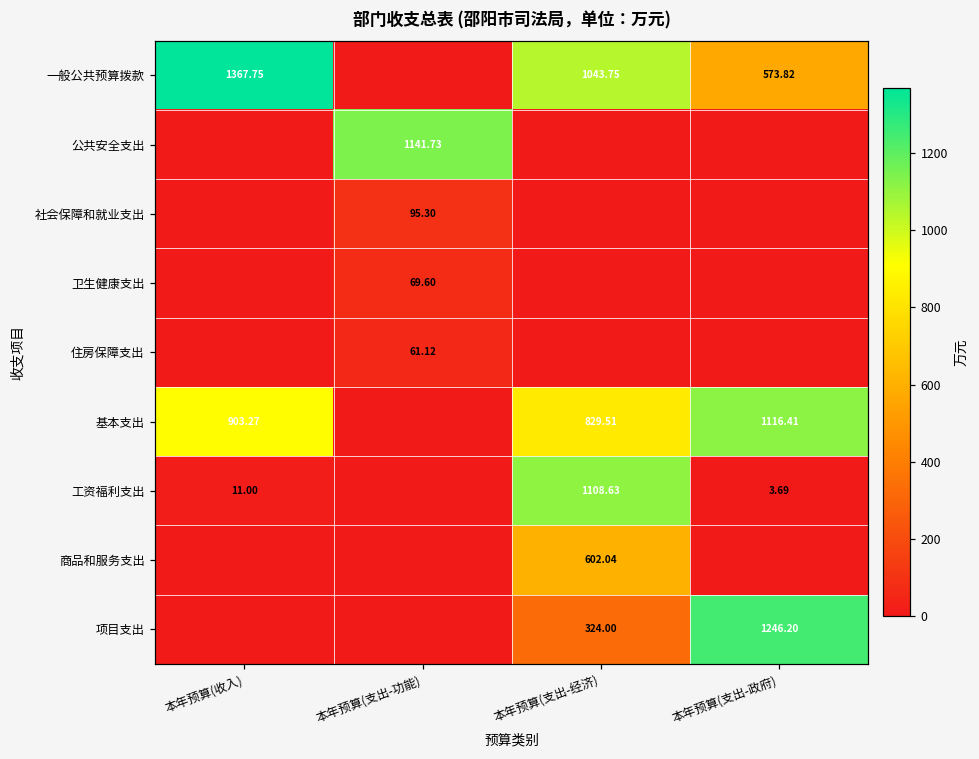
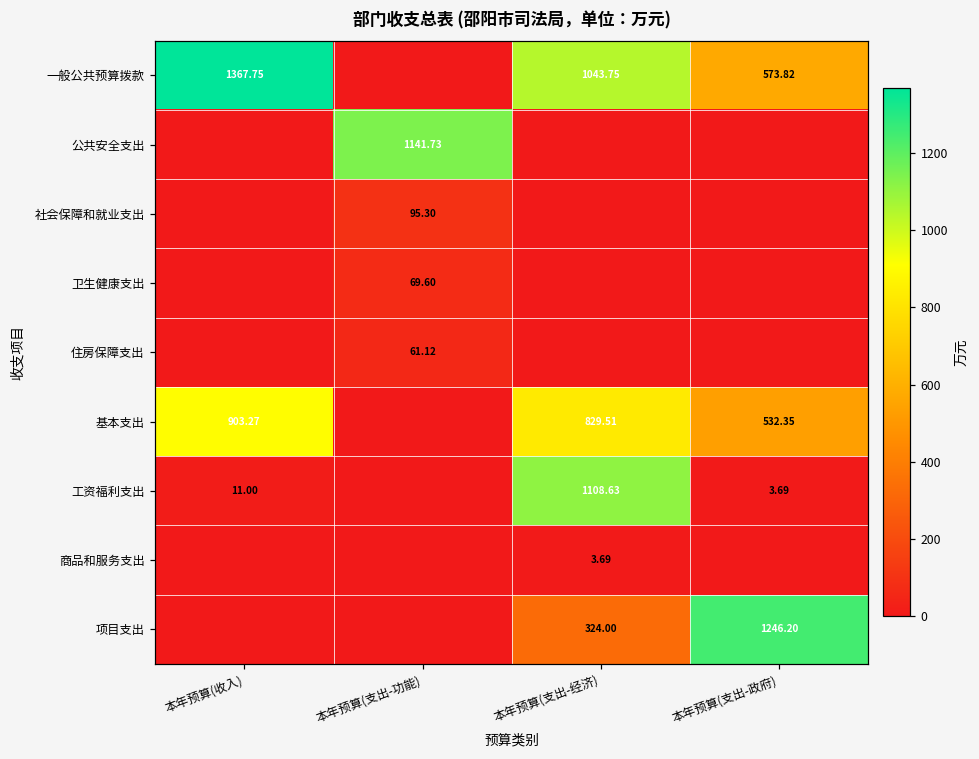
  {
    "一般公共预算拨款": {
      "本年预算(收入)": 1367.75,
      "本年预算(支出-经济)": 1043.75,
      "本年预算(支出-政府)": 573.82
    },
    "公共安全支出": {
      "本年预算(支出-功能)": 1141.73
    },
    "社会保障和就业支出": {
      "本年预算(支出-功能)": 95.30
    },
    "卫生健康支出": {
      "本年预算(支出-功能)": 69.60
    },
    "住房保障支出": {
      "本年预算(支出-功能)": 61.12
    },
    "基本支出": {
      "本年预算(收入)": 903.27,
      "本年预算(支出-经济)": 829.51,
-     "本年预算(支出-政府)": 1116.41
+     "本年预算(支出-政府)": 532.35
    },
    "工资福利支出": {
      "本年预算(收入)": 11.00,
      "本年预算(支出-经济)": 1108.63,
      "本年预算(支出-政府)": 3.69
    },
    "商品和服务支出": {
-     "本年预算(支出-经济)": 602.04
+     "本年预算(支出-经济)": 3.69
    },
    "项目支出": {
      "本年预算(支出-经济)": 324.00,
      "本年预算(支出-政府)": 1246.20
    }
  }
